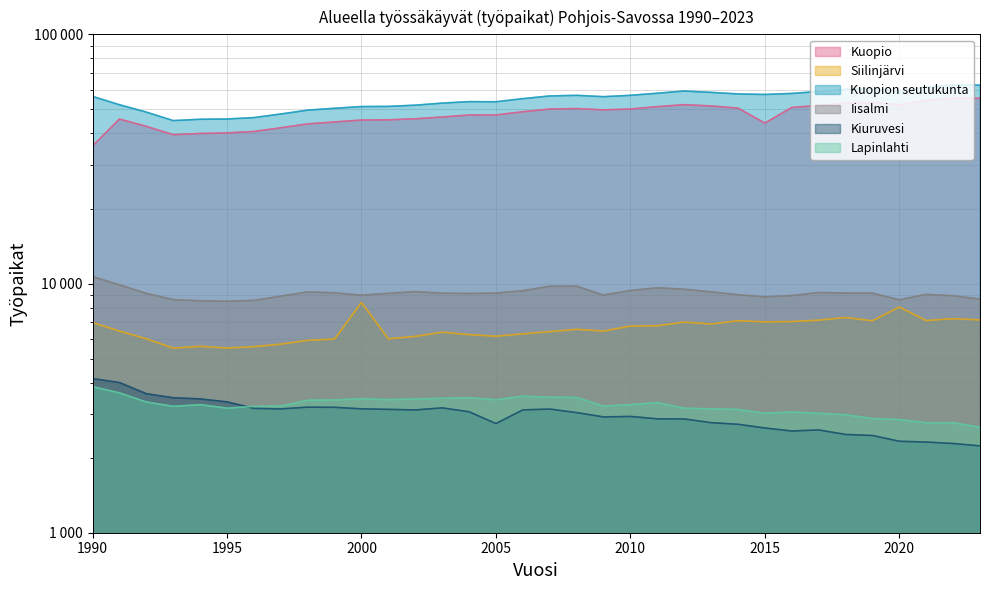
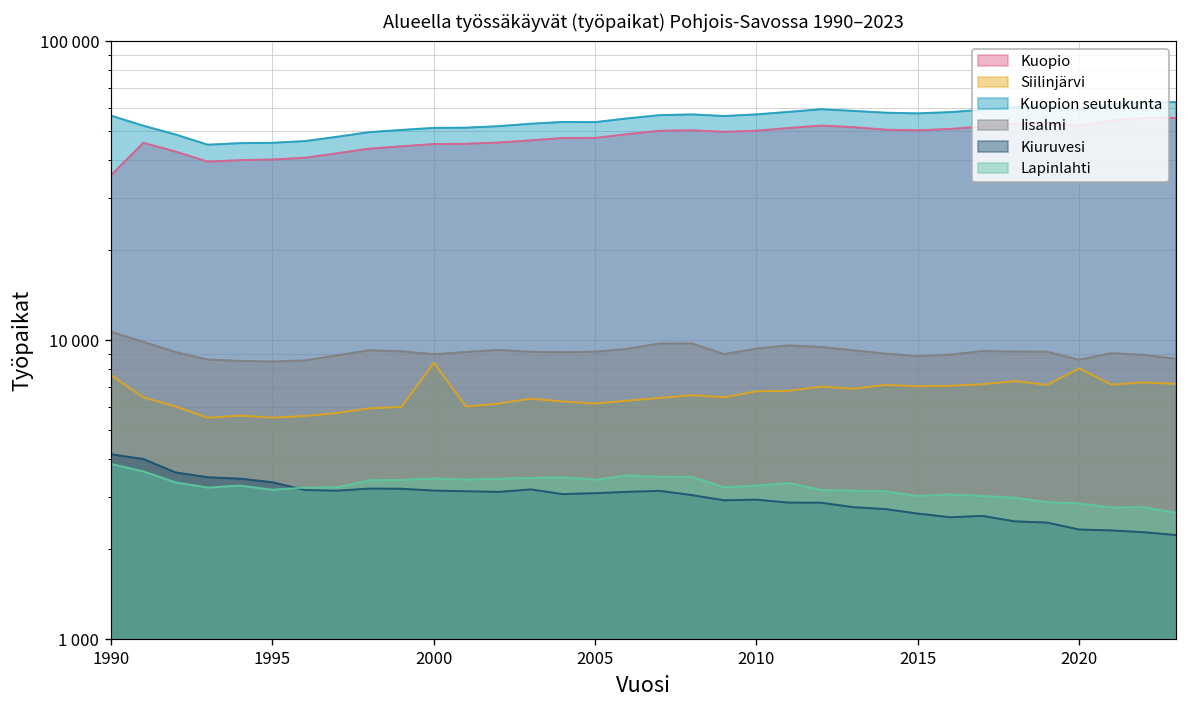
  {
    "Kuopio": {
      "1990": 36000,
      "1995": 40000,
      "2000": 45000,
      "2005": 47000,
      "2010": 50000,
-     "2015": 44000
+     "2015": 50000
    },
    "Siilinjärvi": {
-     "1990": 7000,
+     "1990": 7600,
      "1995": 5500,
      "2000": 8400,
      "2005": 6100,
      "2010": 6800,
      "2015": 7000,
      "2020": 8000
    },
    "Kiuruvesi": {
      "1990": 4200,
      "1995": 3400,
      "2000": 3100,
-     "2005": 2700,
+     "2005": 3100,
      "2010": 2900,
      "2015": 2600,
      "2020": 2300
    }
  }
